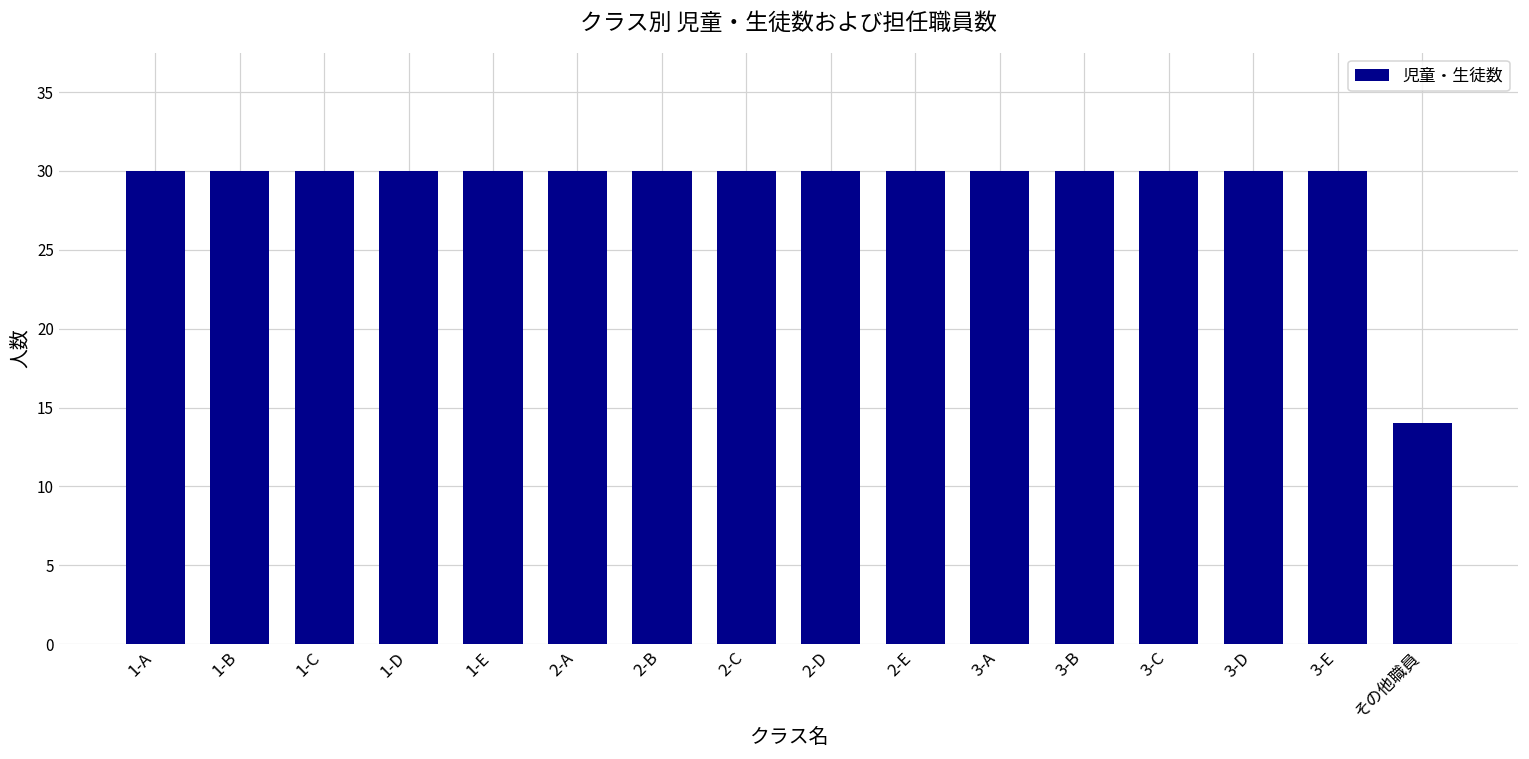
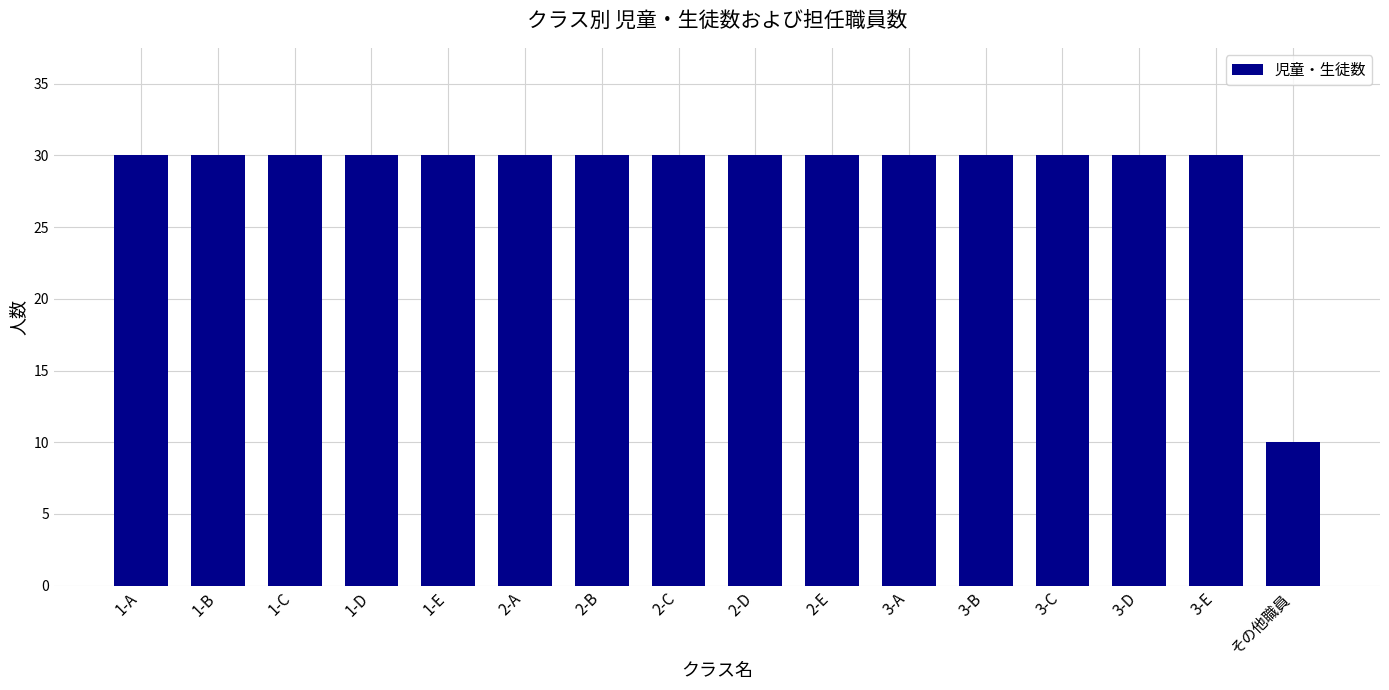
  {
    "1-A": 30,
    "1-B": 30,
    "1-C": 30,
    "1-D": 30,
    "1-E": 30,
    "2-A": 30,
    "2-B": 30,
    "2-C": 30,
    "2-D": 30,
    "2-E": 30,
    "3-A": 30,
    "3-B": 30,
    "3-C": 30,
    "3-D": 30,
    "3-E": 30,
-   "その他職員": 14
+   "その他職員": 10
  }
